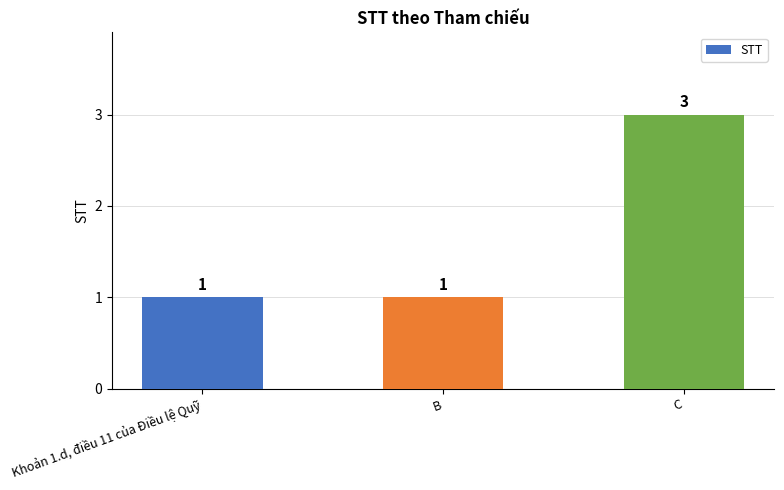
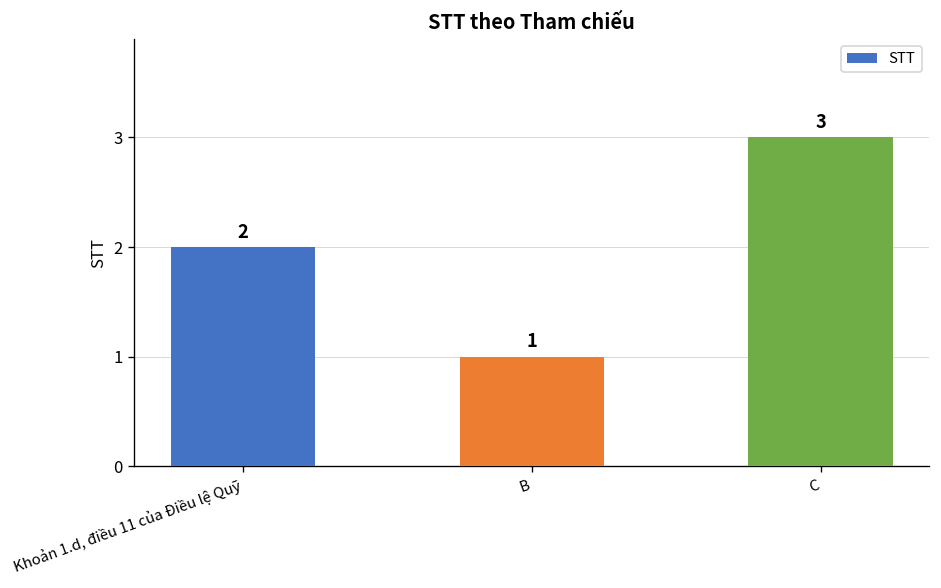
  {
-   "Khoản 1.d, điều 11 của Điều lệ Quỹ": 1,
+   "Khoản 1.d, điều 11 của Điều lệ Quỹ": 2,
    "B": 1,
    "C": 3
  }
